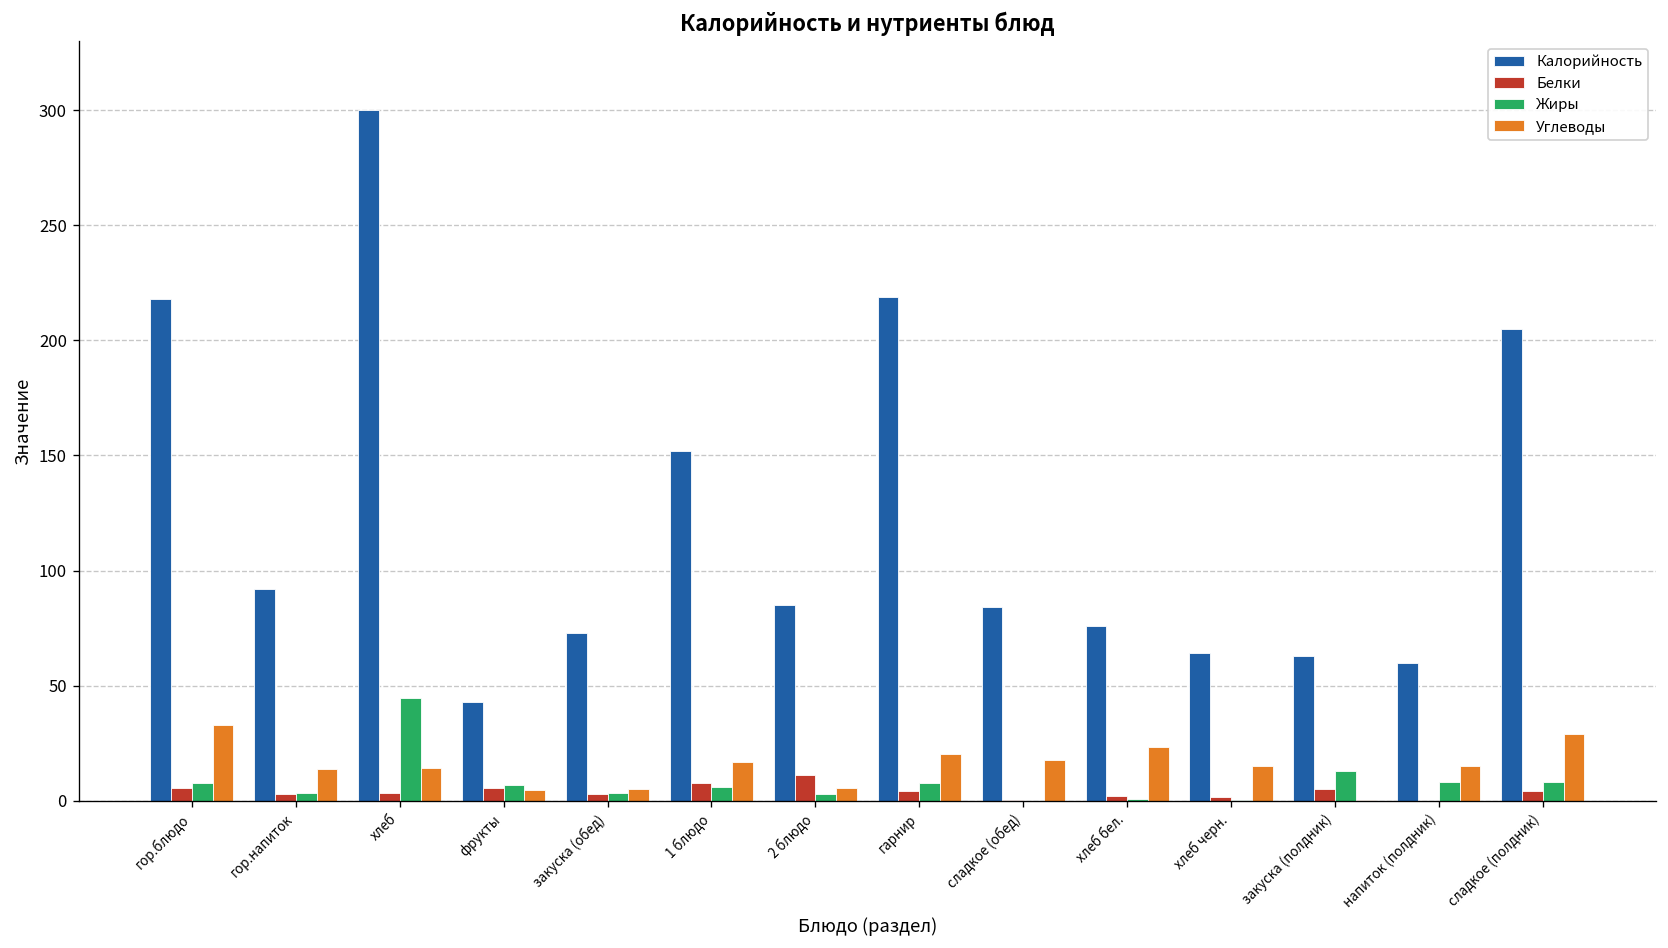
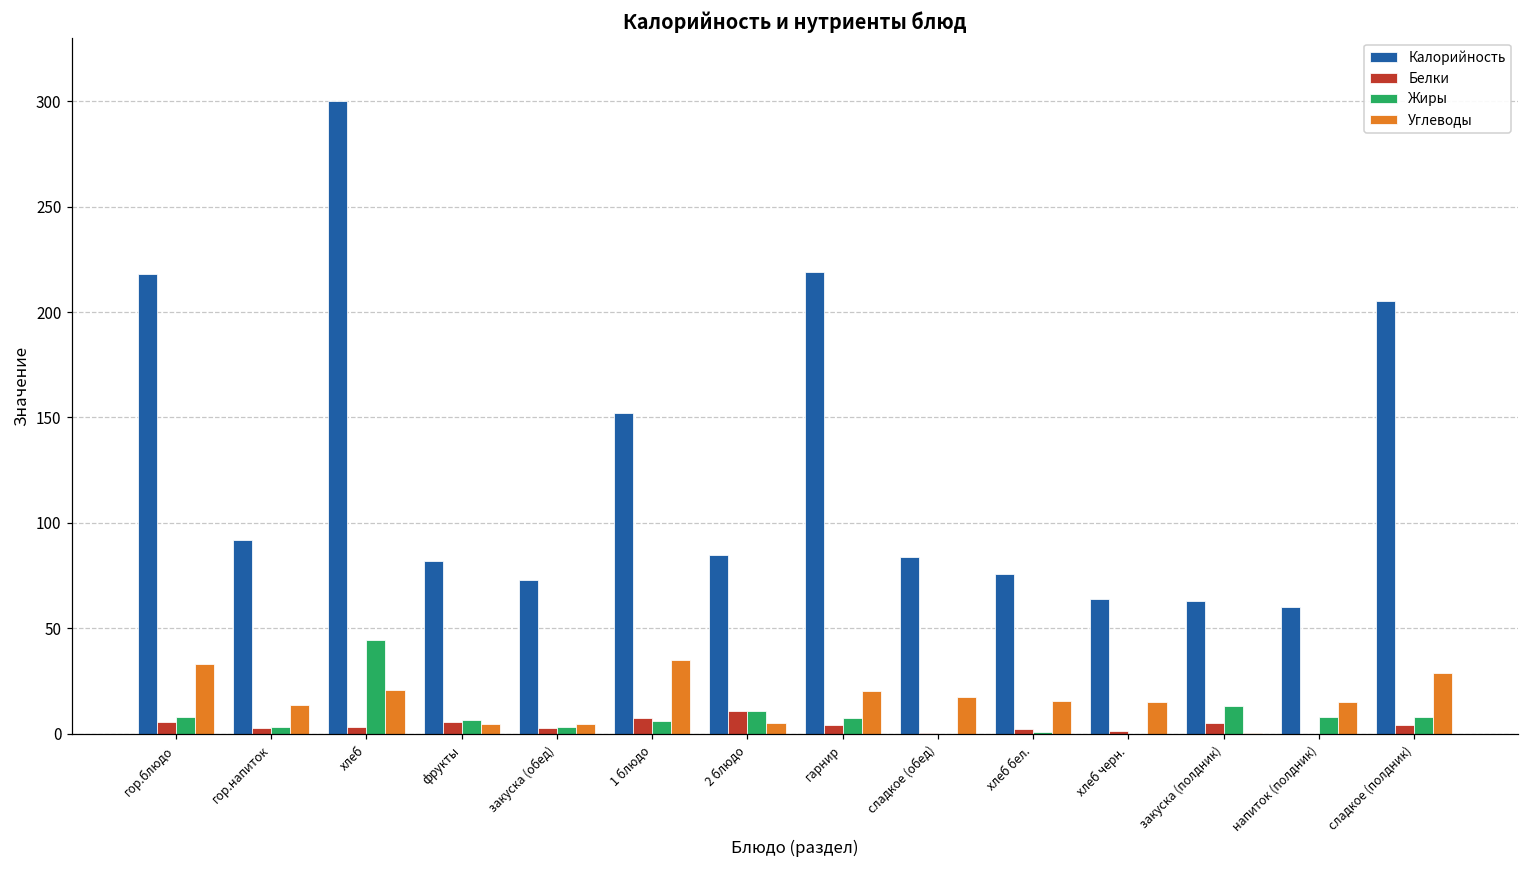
  {
    "Калорийность": {
      "гор.блюдо": 218,
      "гор.напиток": 92,
      "хлеб": 300,
-     "фрукты": 43,
+     "фрукты": 82,
      "закуска (обед)": 73,
      "1 блюдо": 152,
      "2 блюдо": 85,
      "гарнир": 219,
      "сладкое (обед)": 84,
      "хлеб бел.": 76,
      "хлеб черн.": 64,
      "закуска (полдник)": 63,
      "напиток (полдник)": 60,
      "сладкое (полдник)": 205
    },
    "Белки": {
      "гор.блюдо": 6,
      "гор.напиток": 3,
      "хлеб": 3,
      "фрукты": 6,
      "закуска (обед)": 3,
      "1 блюдо": 7,
      "2 блюдо": 11,
      "гарнир": 4,
      "хлеб бел.": 2,
      "хлеб черн.": 1,
      "закуска (полдник)": 5,
      "напиток (полдник)": 0,
      "сладкое (полдник)": 4
    },
    "Жиры": {
      "гор.блюдо": 8,
      "гор.напиток": 4,
      "хлеб": 45,
      "фрукты": 7,
      "закуска (обед)": 3,
      "1 блюдо": 6,
-     "2 блюдо": 3,
+     "2 блюдо": 11,
      "гарнир": 8,
      "закуска (полдник)": 13,
      "напиток (полдник)": 8,
      "сладкое (полдник)": 8
    },
    "Углеводы": {
      "гор.блюдо": 33,
      "гор.напиток": 14,
-     "хлеб": 14,
+     "хлеб": 21,
      "фрукты": 5,
      "закуска (обед)": 5,
-     "1 блюдо": 17,
+     "1 блюдо": 35,
      "2 блюдо": 5,
      "гарнир": 20,
      "сладкое (обед)": 18,
-     "хлеб бел.": 24,
+     "хлеб бел.": 15,
      "хлеб черн.": 15,
      "напиток (полдник)": 15,
      "сладкое (полдник)": 29
    }
  }
